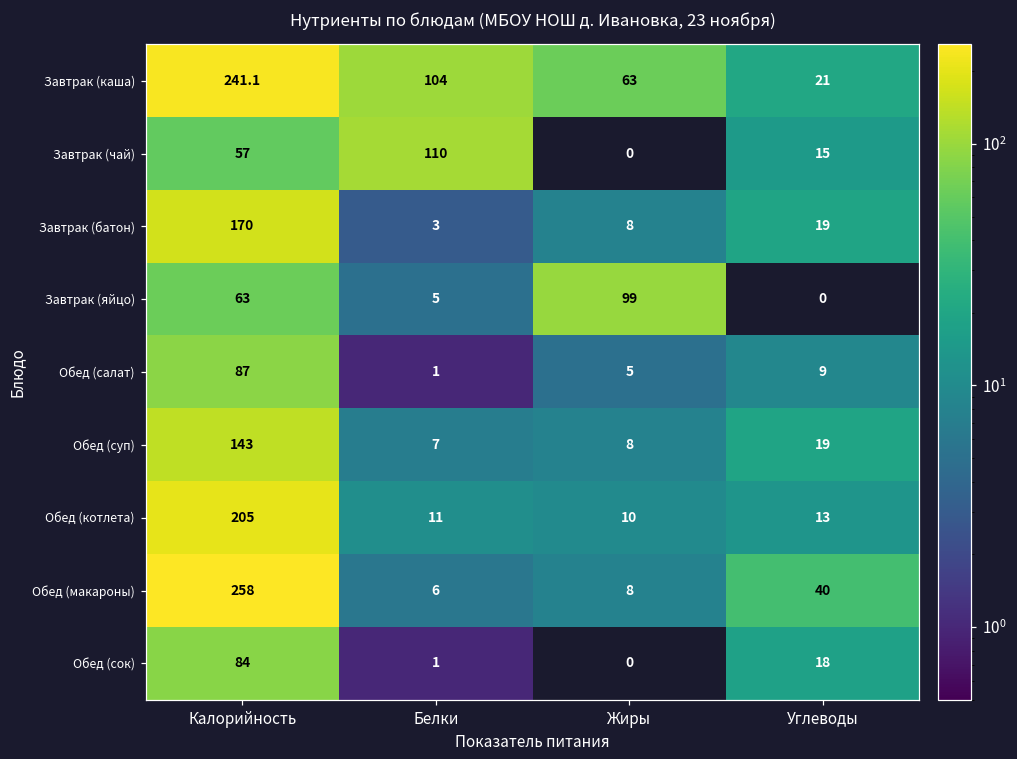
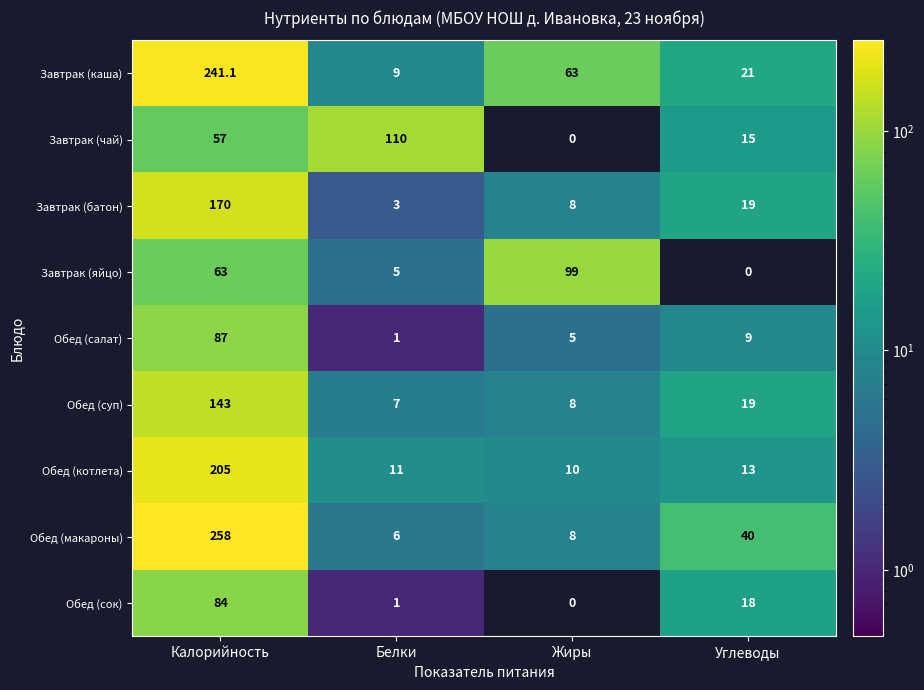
  {
    "Завтрак (каша)": {
      "Калорийность": 241.1,
-     "Белки": 104,
+     "Белки": 9,
      "Жиры": 63,
      "Углеводы": 21
    },
    "Завтрак (чай)": {
      "Калорийность": 57,
      "Белки": 110,
      "Жиры": 0,
      "Углеводы": 15
    },
    "Завтрак (батон)": {
      "Калорийность": 170,
      "Белки": 3,
      "Жиры": 8,
      "Углеводы": 19
    },
    "Завтрак (яйцо)": {
      "Калорийность": 63,
      "Белки": 5,
      "Жиры": 99,
      "Углеводы": 0
    },
    "Обед (салат)": {
      "Калорийность": 87,
      "Белки": 1,
      "Жиры": 5,
      "Углеводы": 9
    },
    "Обед (суп)": {
      "Калорийность": 143,
      "Белки": 7,
      "Жиры": 8,
      "Углеводы": 19
    },
    "Обед (котлета)": {
      "Калорийность": 205,
      "Белки": 11,
      "Жиры": 10,
      "Углеводы": 13
    },
    "Обед (макароны)": {
      "Калорийность": 258,
      "Белки": 6,
      "Жиры": 8,
      "Углеводы": 40
    },
    "Обед (сок)": {
      "Калорийность": 84,
      "Белки": 1,
      "Жиры": 0,
      "Углеводы": 18
    }
  }
